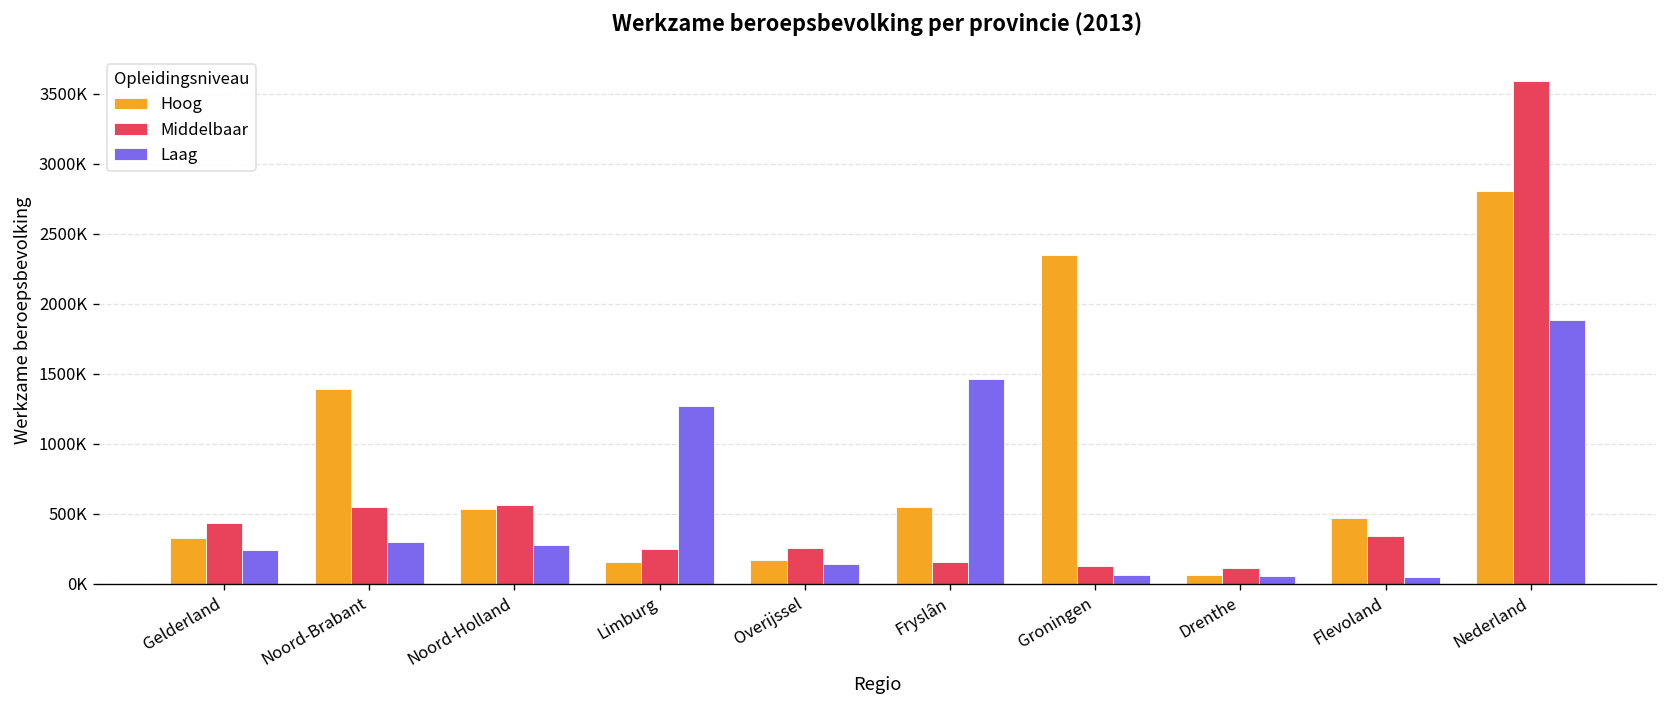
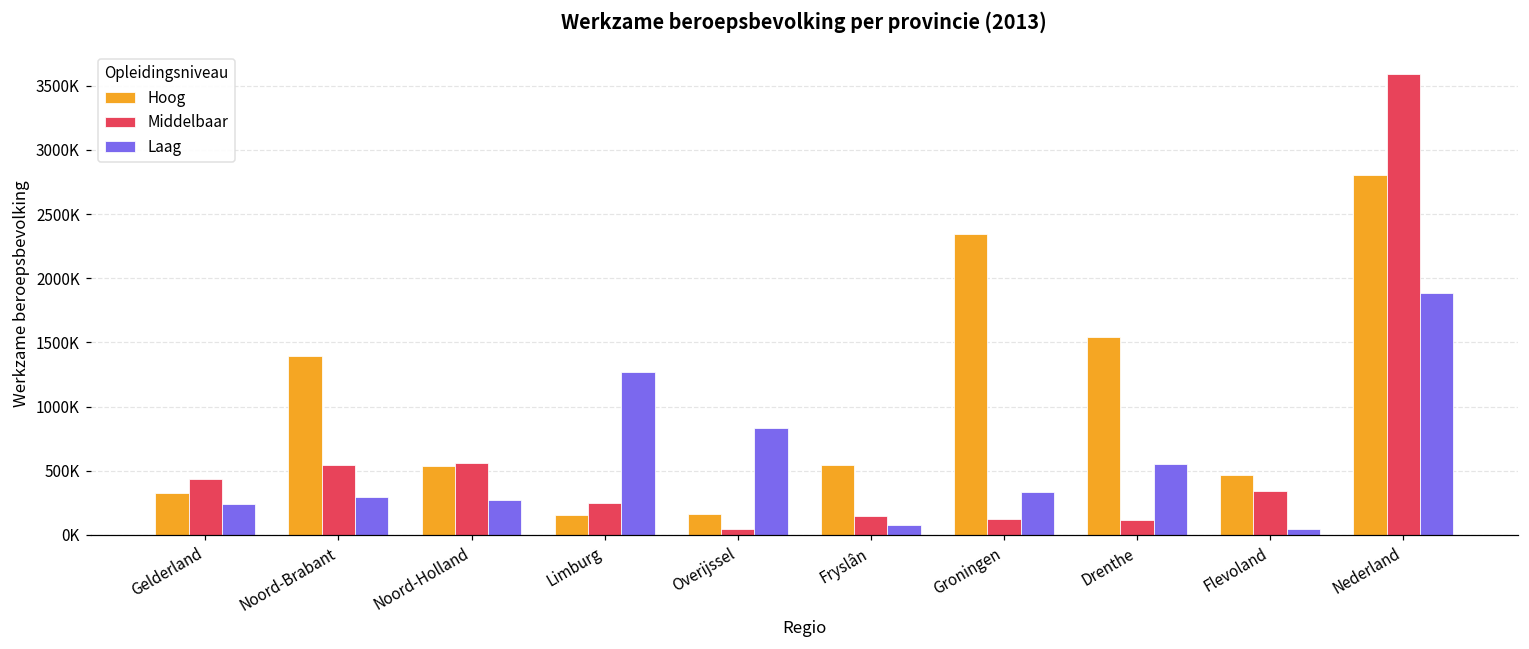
  {
    "Hoog": {
      "Gelderland": 330000,
      "Noord-Brabant": 1390000,
      "Noord-Holland": 530000,
      "Limburg": 150000,
      "Overijssel": 170000,
      "Fryslân": 550000,
      "Groningen": 2350000,
-     "Drenthe": 60000,
+     "Drenthe": 1540000,
      "Flevoland": 470000,
      "Nederland": 2800000
    },
    "Middelbaar": {
      "Gelderland": 430000,
      "Noord-Brabant": 550000,
      "Noord-Holland": 560000,
      "Limburg": 250000,
-     "Overijssel": 260000,
+     "Overijssel": 50000,
      "Fryslân": 150000,
      "Groningen": 130000,
      "Drenthe": 110000,
      "Flevoland": 340000,
      "Nederland": 3590000
    },
    "Laag": {
      "Gelderland": 240000,
      "Noord-Brabant": 300000,
      "Noord-Holland": 280000,
      "Limburg": 1270000,
-     "Overijssel": 140000,
-     "Fryslân": 1460000,
-     "Groningen": 70000,
-     "Drenthe": 60000,
+     "Overijssel": 830000,
+     "Fryslân": 80000,
+     "Groningen": 330000,
+     "Drenthe": 550000,
      "Flevoland": 50000,
      "Nederland": 1880000
    }
  }
